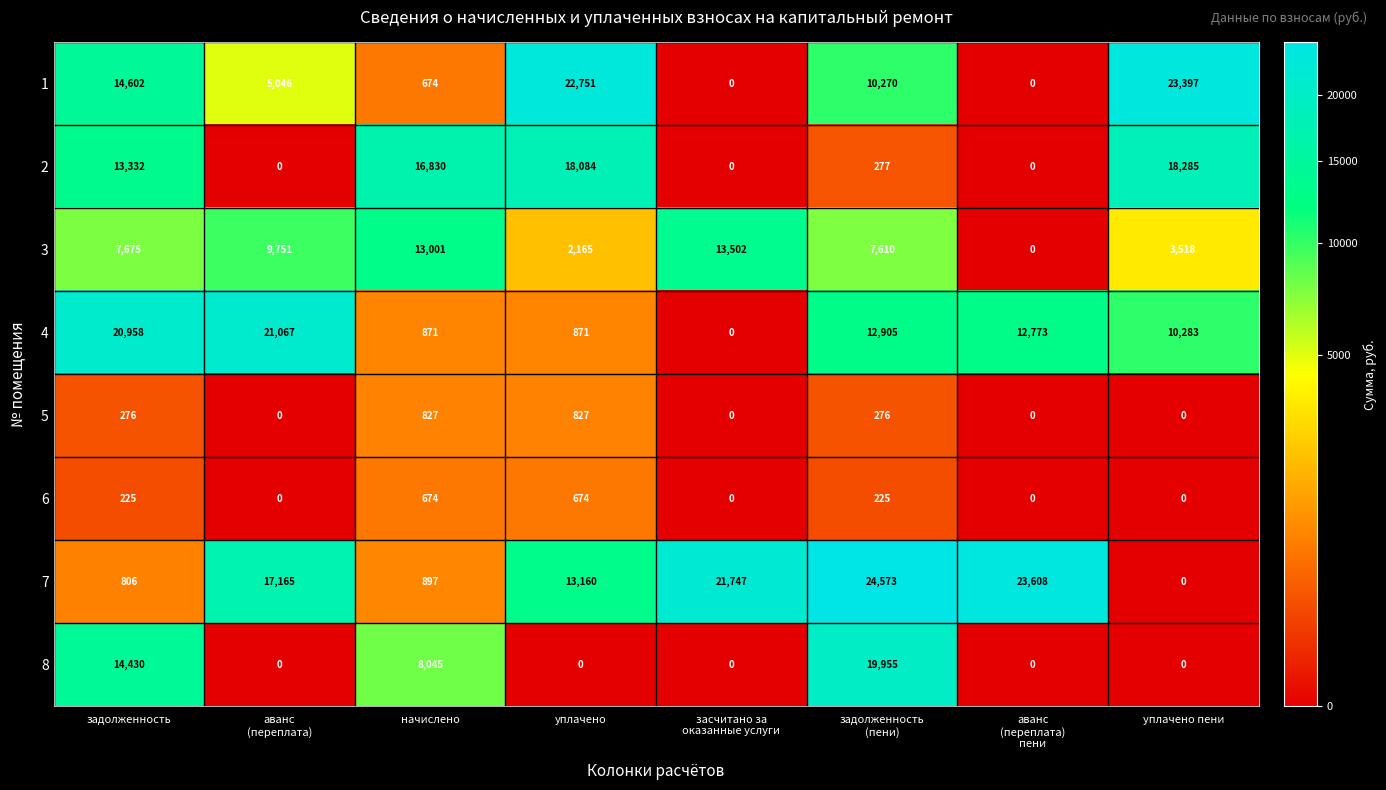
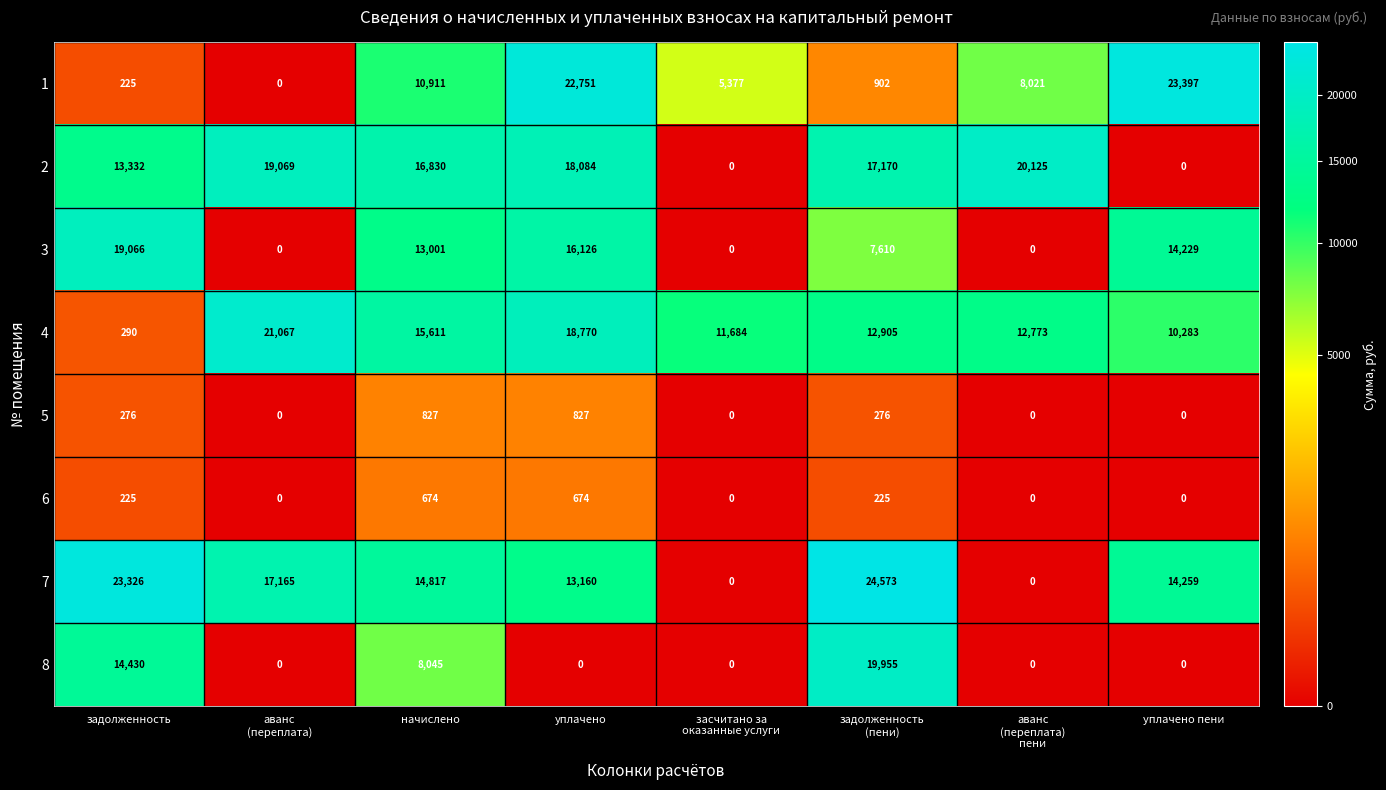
  {
    "1": {
-     "задолженность": "14,602",
-     "аванс (переплата)": "5,046",
-     "начислено": "674",
+     "задолженность": "225",
+     "аванс (переплата)": "0",
+     "начислено": "10,911",
      "уплачено": "22,751",
-     "засчитано за оказанные услуги": "0",
-     "задолженность (пени)": "10,270",
-     "аванс (переплата) пени": "0",
+     "засчитано за оказанные услуги": "5,377",
+     "задолженность (пени)": "902",
+     "аванс (переплата) пени": "8,021",
      "уплачено пени": "23,397"
    },
    "2": {
      "задолженность": "13,332",
-     "аванс (переплата)": "0",
+     "аванс (переплата)": "19,069",
      "начислено": "16,830",
      "уплачено": "18,084",
      "засчитано за оказанные услуги": "0",
-     "задолженность (пени)": "277",
-     "аванс (переплата) пени": "0",
-     "уплачено пени": "18,285"
+     "задолженность (пени)": "17,170",
+     "аванс (переплата) пени": "20,125",
+     "уплачено пени": "0"
    },
    "3": {
-     "задолженность": "7,675",
-     "аванс (переплата)": "9,751",
+     "задолженность": "19,066",
+     "аванс (переплата)": "0",
      "начислено": "13,001",
-     "уплачено": "2,165",
-     "засчитано за оказанные услуги": "13,502",
+     "уплачено": "16,126",
+     "засчитано за оказанные услуги": "0",
      "задолженность (пени)": "7,610",
      "аванс (переплата) пени": "0",
-     "уплачено пени": "3,518"
+     "уплачено пени": "14,229"
    },
    "4": {
-     "задолженность": "20,958",
+     "задолженность": "290",
      "аванс (переплата)": "21,067",
-     "начислено": "871",
-     "уплачено": "871",
-     "засчитано за оказанные услуги": "0",
+     "начислено": "15,611",
+     "уплачено": "18,770",
+     "засчитано за оказанные услуги": "11,684",
      "задолженность (пени)": "12,905",
      "аванс (переплата) пени": "12,773",
      "уплачено пени": "10,283"
    },
    "5": {
      "задолженность": "276",
      "аванс (переплата)": "0",
      "начислено": "827",
      "уплачено": "827",
      "засчитано за оказанные услуги": "0",
      "задолженность (пени)": "276",
      "аванс (переплата) пени": "0",
      "уплачено пени": "0"
    },
    "6": {
      "задолженность": "225",
      "аванс (переплата)": "0",
      "начислено": "674",
      "уплачено": "674",
      "засчитано за оказанные услуги": "0",
      "задолженность (пени)": "225",
      "аванс (переплата) пени": "0",
      "уплачено пени": "0"
    },
    "7": {
-     "задолженность": "806",
+     "задолженность": "23,326",
      "аванс (переплата)": "17,165",
-     "начислено": "897",
+     "начислено": "14,817",
      "уплачено": "13,160",
-     "засчитано за оказанные услуги": "21,747",
+     "засчитано за оказанные услуги": "0",
      "задолженность (пени)": "24,573",
-     "аванс (переплата) пени": "23,608",
-     "уплачено пени": "0"
+     "аванс (переплата) пени": "0",
+     "уплачено пени": "14,259"
    },
    "8": {
      "задолженность": "14,430",
      "аванс (переплата)": "0",
      "начислено": "8,045",
      "уплачено": "0",
      "засчитано за оказанные услуги": "0",
      "задолженность (пени)": "19,955",
      "аванс (переплата) пени": "0",
      "уплачено пени": "0"
    }
  }
